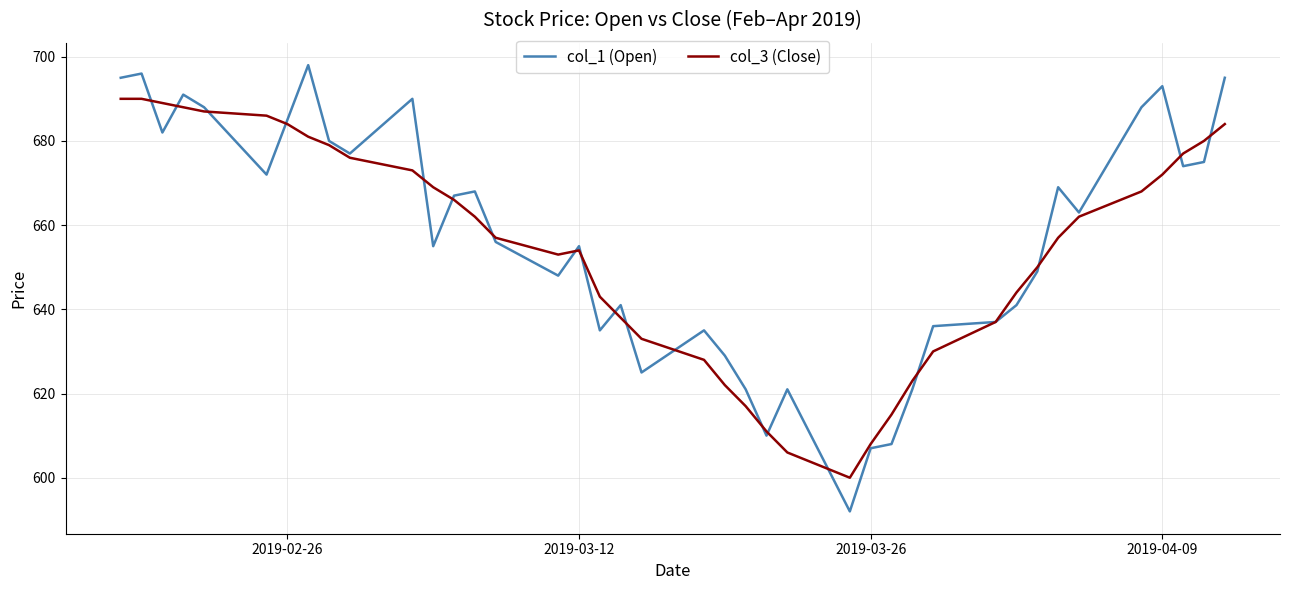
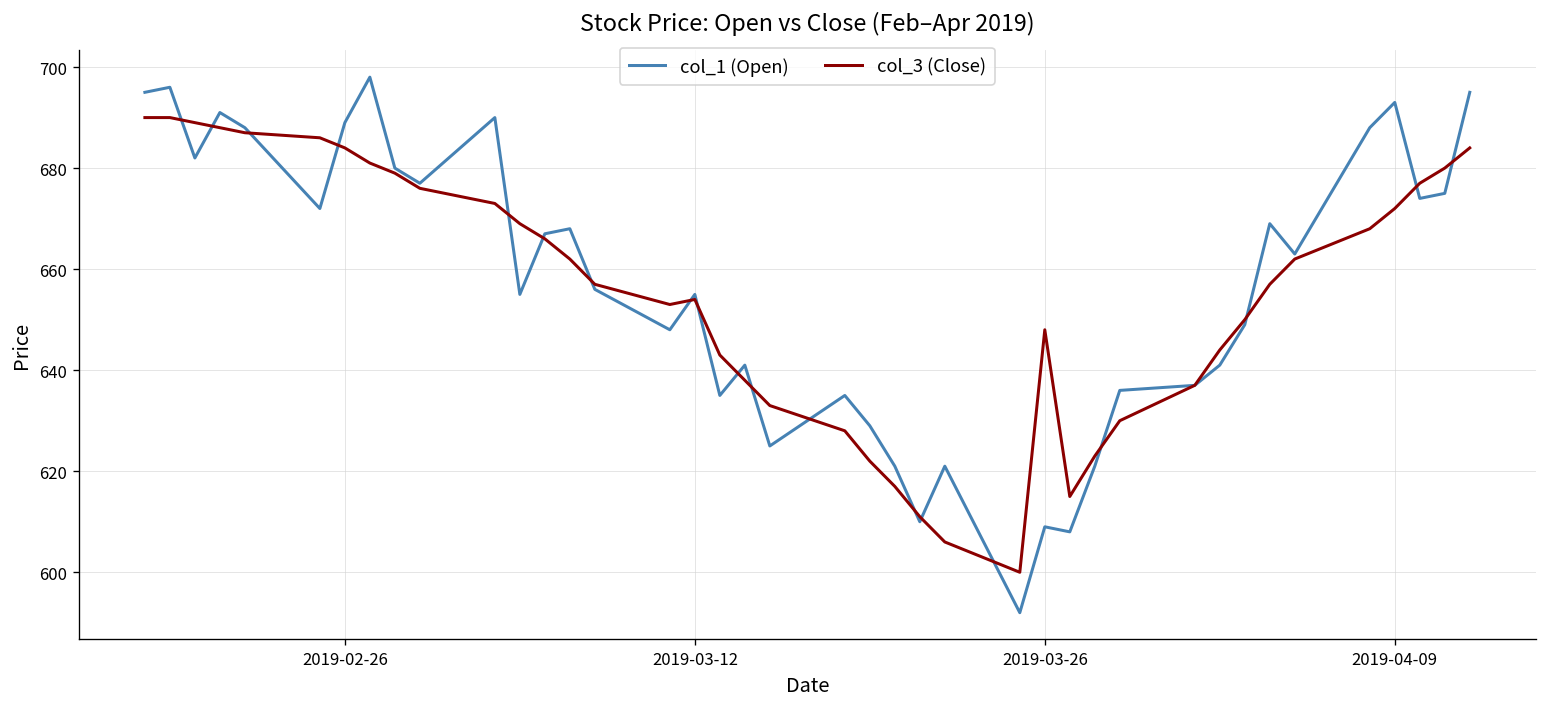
  {
    "col_1 (Open)": {
-     "2019-02-26": 685,
+     "2019-02-26": 689,
      "2019-03-12": 655,
-     "2019-03-26": 607,
+     "2019-03-26": 609,
      "2019-04-09": 693
    },
    "col_3 (Close)": {
      "2019-02-26": 684,
      "2019-03-12": 654,
-     "2019-03-26": 608,
+     "2019-03-26": 648,
      "2019-04-09": 672
    }
  }
